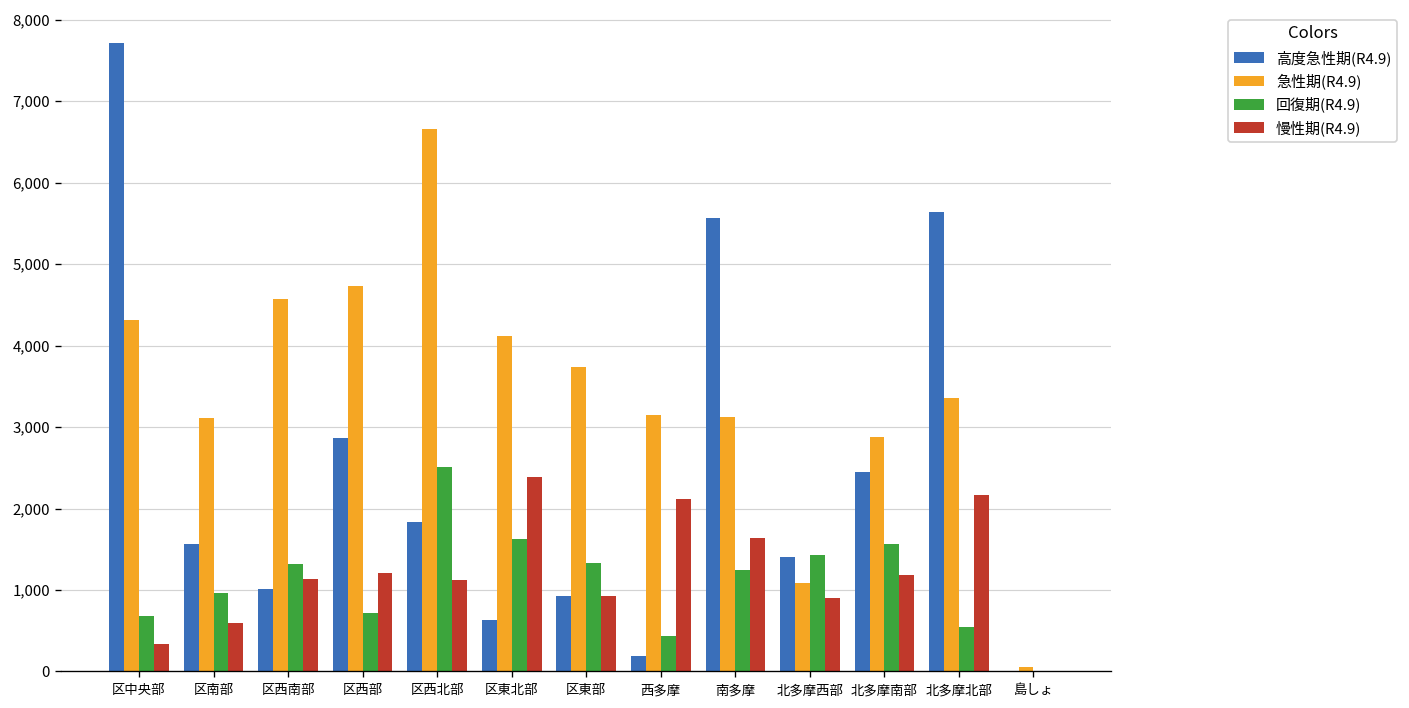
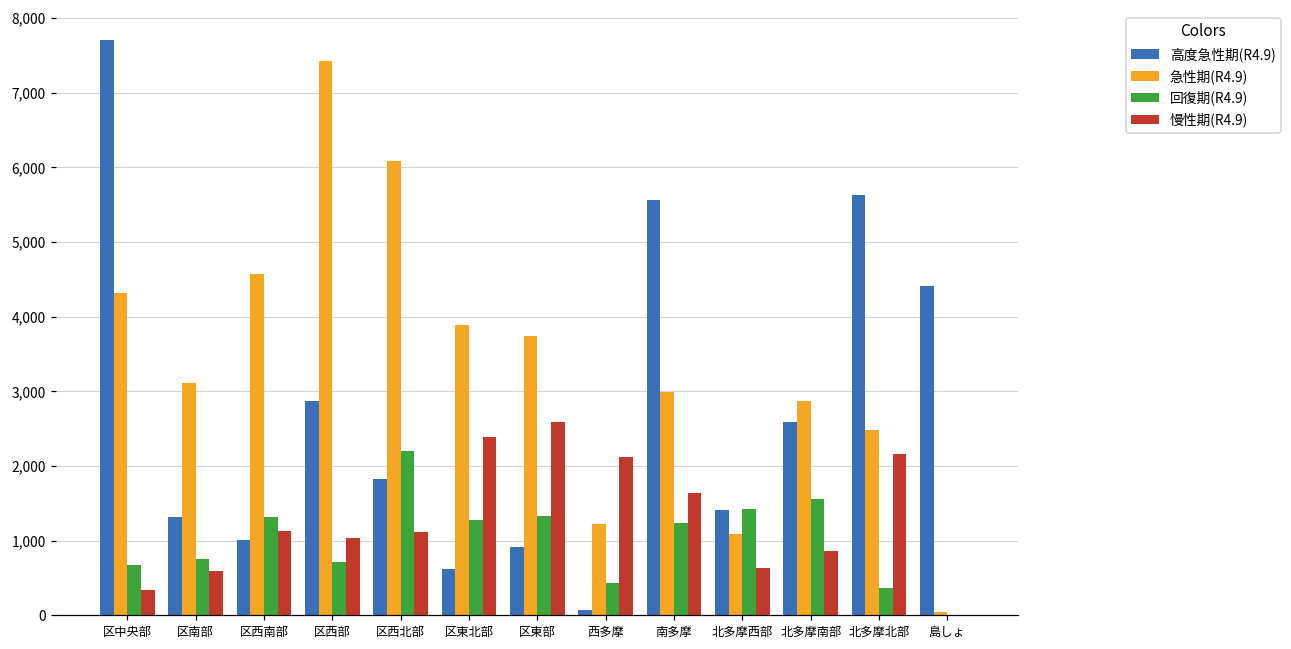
  {
    "高度急性期(R4.9)": {
      "区中央部": "7,700",
-     "区南部": "1,600",
+     "区南部": "1,300",
      "区西南部": "1,000",
      "区西部": "2,900",
      "区西北部": "1,800",
      "区東北部": "600",
      "区東部": "900",
-     "西多摩": "200",
+     "西多摩": "100",
      "南多摩": "5,600",
      "北多摩西部": "1,400",
-     "北多摩南部": "2,400",
+     "北多摩南部": "2,600",
      "北多摩北部": "5,600",
-     "島しょ": "0"
+     "島しょ": "4,400"
    },
    "急性期(R4.9)": {
      "区中央部": "4,300",
      "区南部": "3,100",
      "区西南部": "4,600",
-     "区西部": "4,700",
-     "区西北部": "6,700",
-     "区東北部": "4,100",
+     "区西部": "7,400",
+     "区西北部": "6,100",
+     "区東北部": "3,900",
      "区東部": "3,700",
-     "西多摩": "3,100",
-     "南多摩": "3,100",
+     "西多摩": "1,200",
+     "南多摩": "3,000",
      "北多摩西部": "1,100",
      "北多摩南部": "2,900",
-     "北多摩北部": "3,400",
+     "北多摩北部": "2,500",
      "島しょ": "100"
    },
    "回復期(R4.9)": {
      "区中央部": "700",
-     "区南部": "1,000",
+     "区南部": "800",
      "区西南部": "1,300",
      "区西部": "700",
-     "区西北部": "2,500",
-     "区東北部": "1,600",
+     "区西北部": "2,200",
+     "区東北部": "1,300",
      "区東部": "1,300",
      "西多摩": "400",
      "南多摩": "1,200",
      "北多摩西部": "1,400",
      "北多摩南部": "1,600",
-     "北多摩北部": "600",
+     "北多摩北部": "400",
      "島しょ": "0"
    },
    "慢性期(R4.9)": {
      "区中央部": "300",
      "区南部": "600",
      "区西南部": "1,100",
-     "区西部": "1,200",
+     "区西部": "1,000",
      "区西北部": "1,100",
      "区東北部": "2,400",
-     "区東部": "900",
+     "区東部": "2,600",
      "西多摩": "2,100",
      "南多摩": "1,600",
-     "北多摩西部": "900",
-     "北多摩南部": "1,200",
+     "北多摩西部": "600",
+     "北多摩南部": "900",
      "北多摩北部": "2,200",
      "島しょ": "0"
    }
  }
